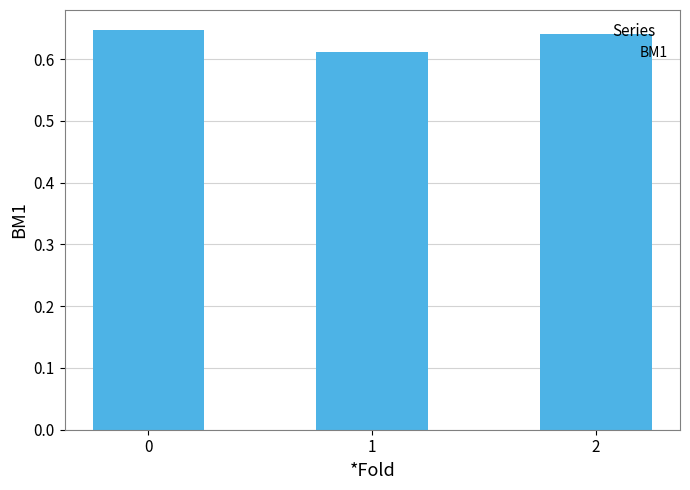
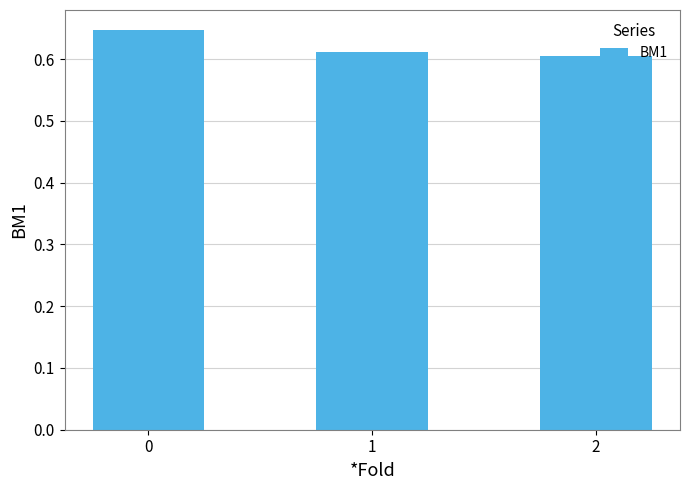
  {
    "0": 0.65,
    "1": 0.61,
-   "2": 0.64
+   "2": 0.61
  }
